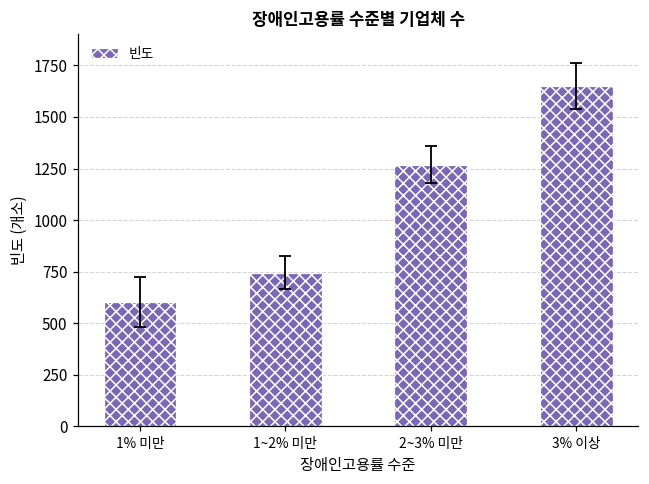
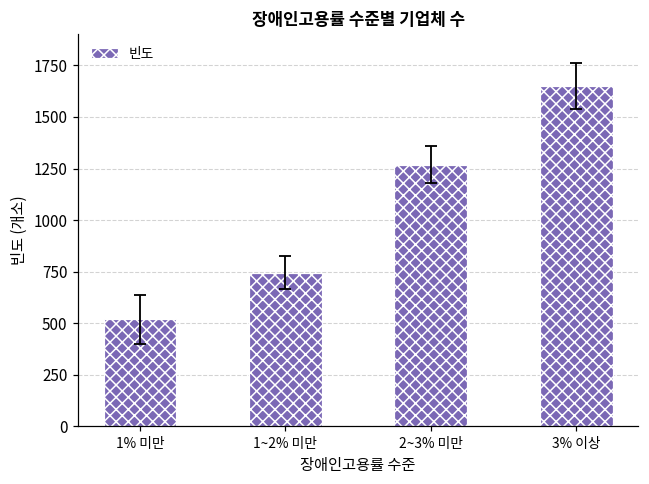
  {
    "빈도": {
-     "1% 미만": 600,
+     "1% 미만": 520,
      "1~2% 미만": 750,
      "2~3% 미만": 1270,
      "3% 이상": 1650
    }
  }
